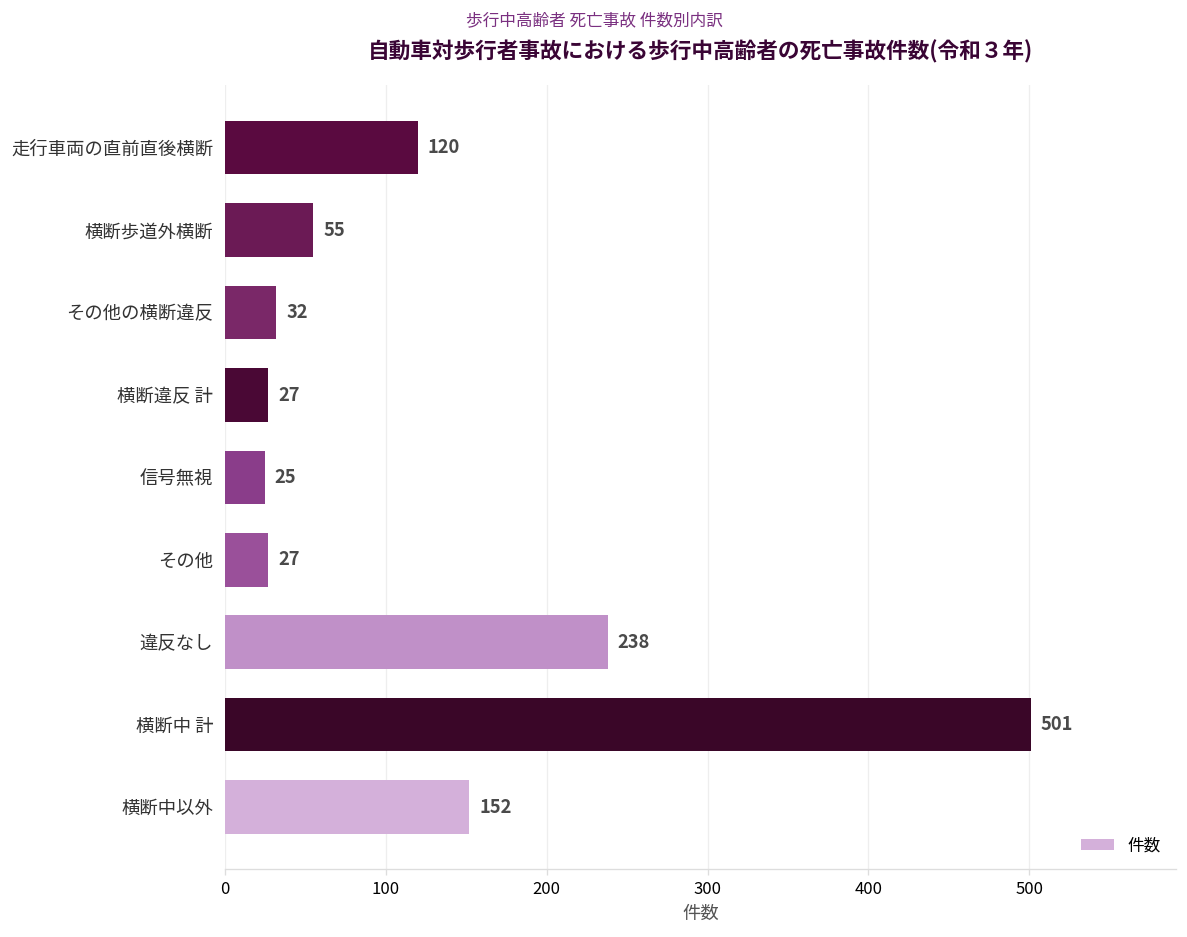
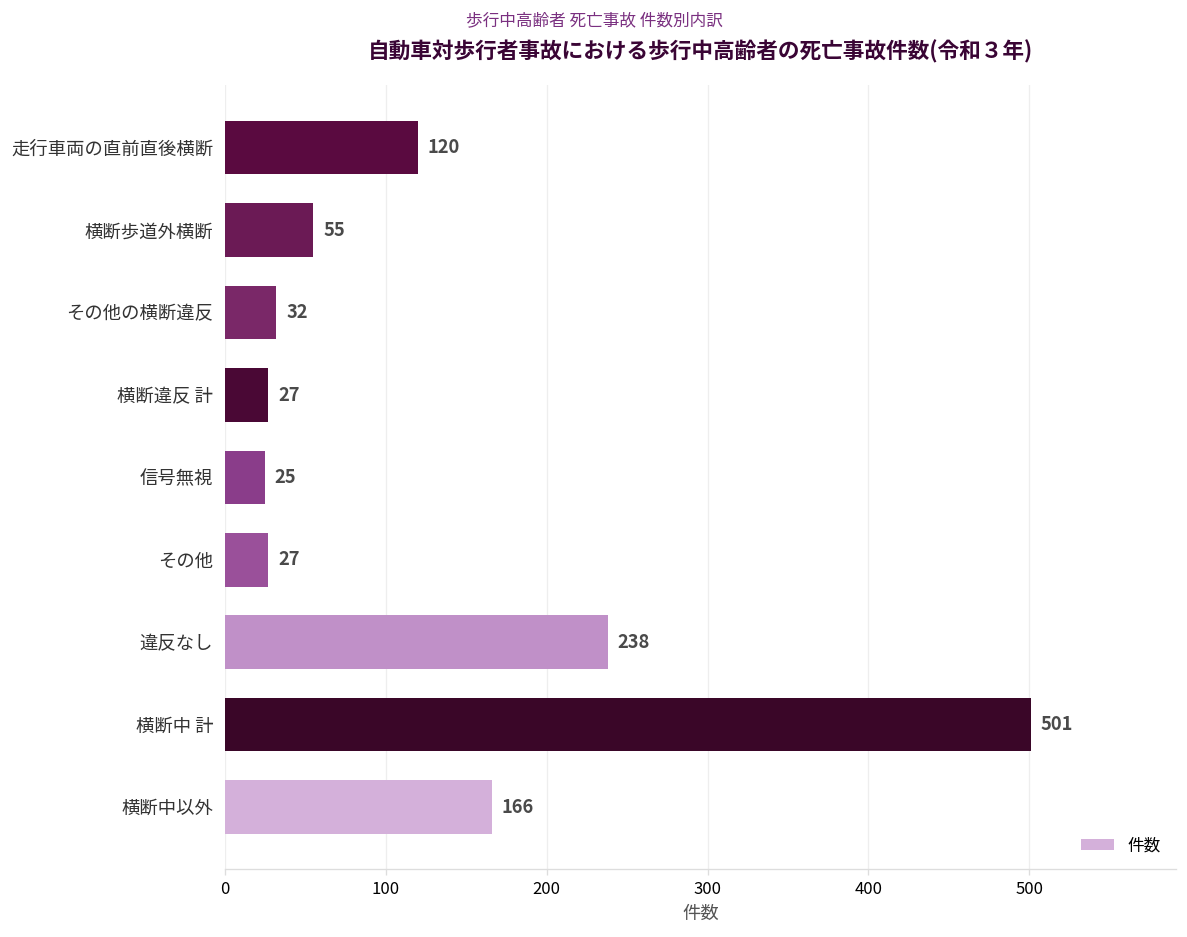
  {
    "走行車両の直前直後横断": 120,
    "横断歩道外横断": 55,
    "その他の横断違反": 32,
    "横断違反 計": 27,
    "信号無視": 25,
    "その他": 27,
    "違反なし": 238,
    "横断中 計": 501,
-   "横断中以外": 152
+   "横断中以外": 166
  }
